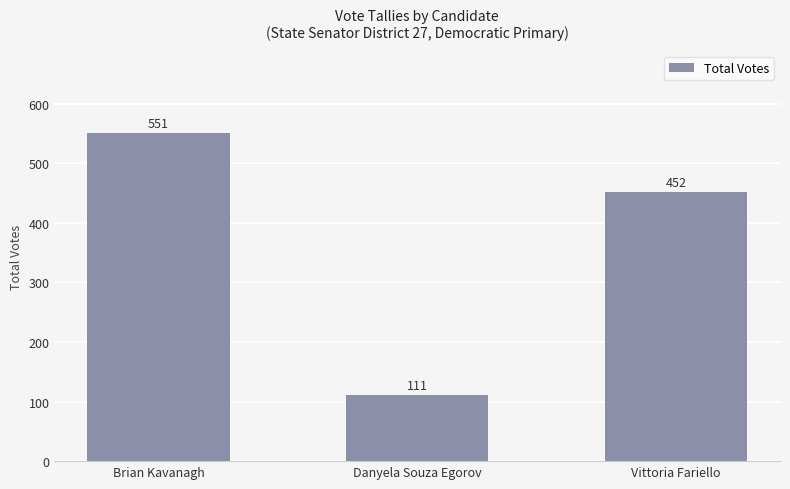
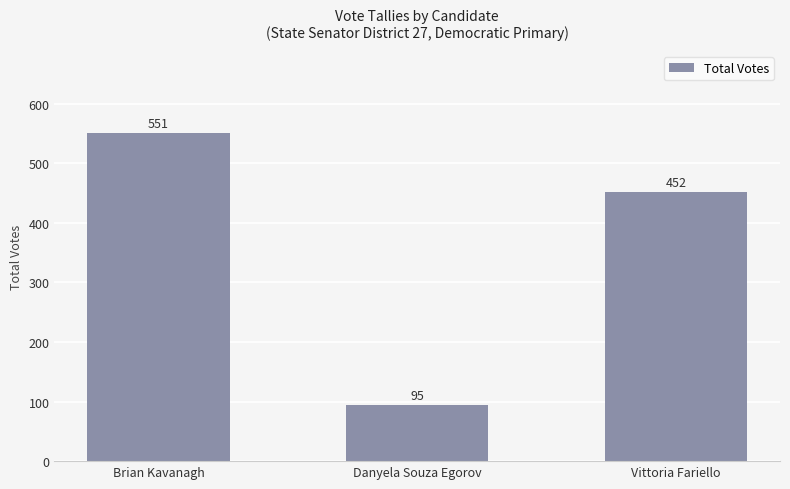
  {
    "Brian Kavanagh": 551,
-   "Danyela Souza Egorov": 111,
+   "Danyela Souza Egorov": 95,
    "Vittoria Fariello": 452
  }
